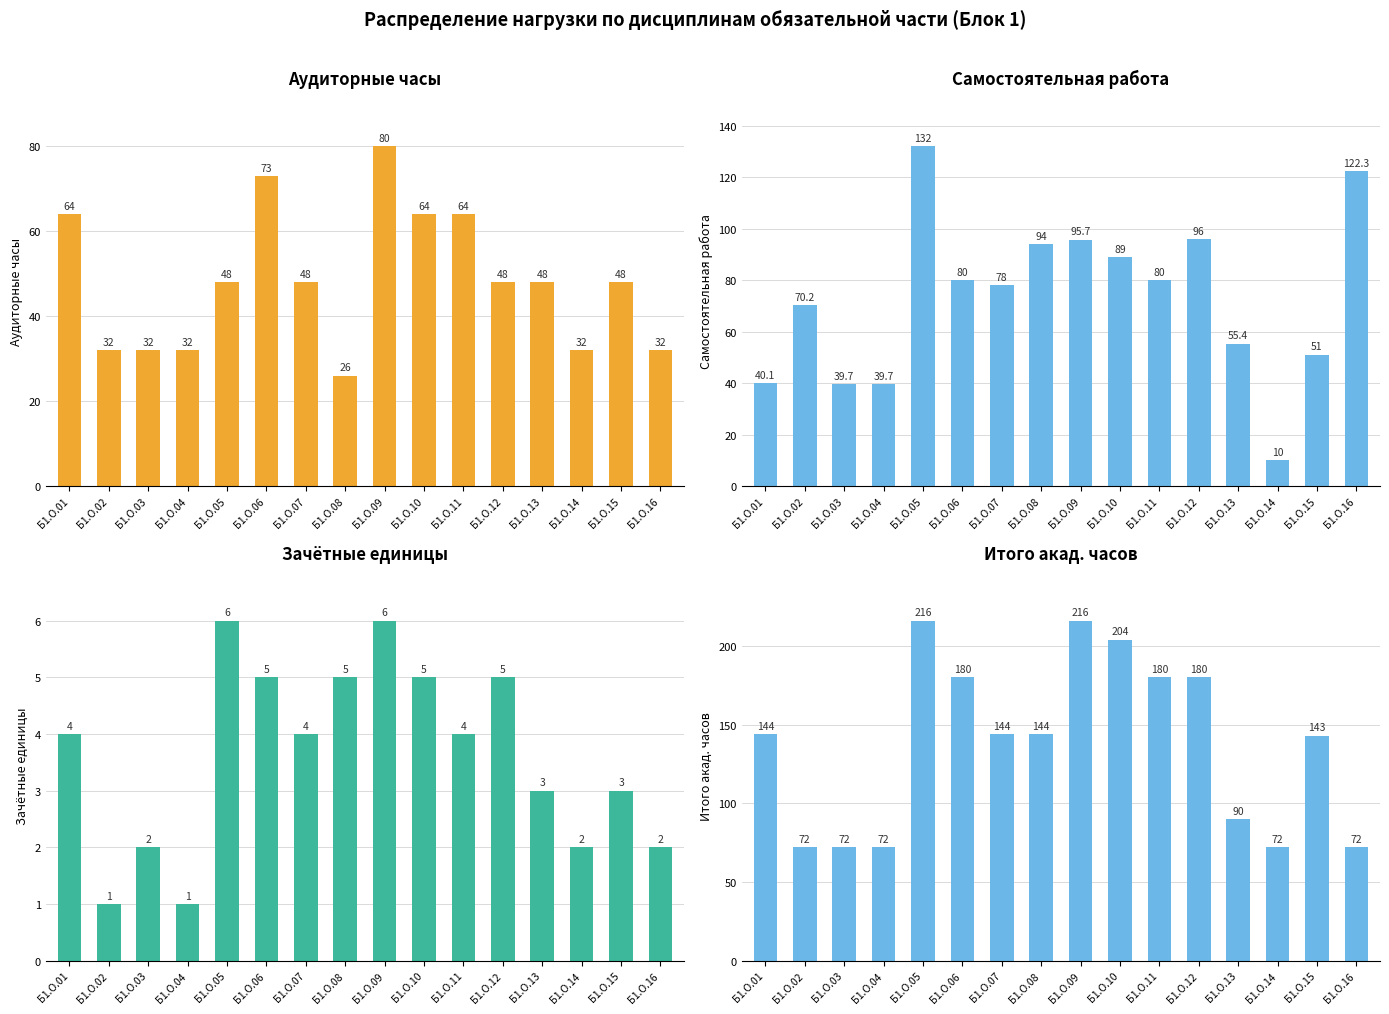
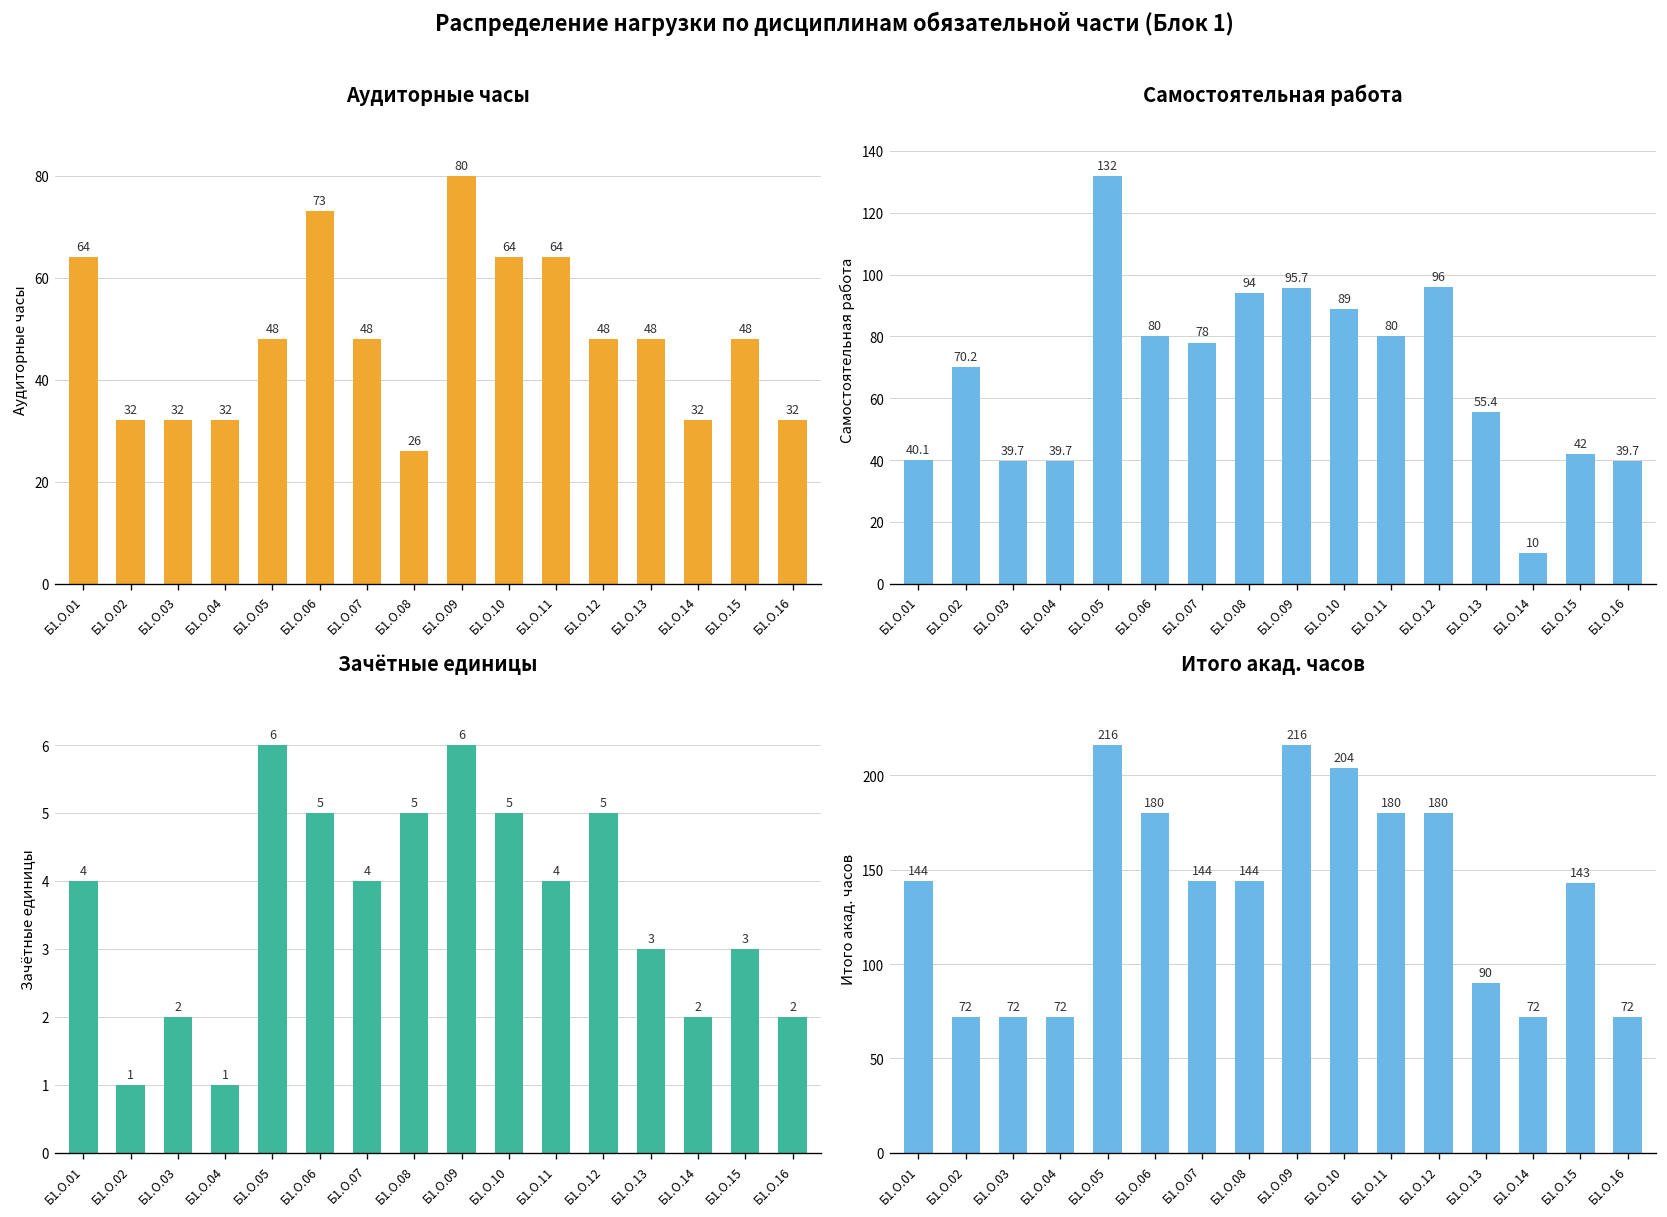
  {
    "Аудиторные часы": {
      "Б1.О.01": 64,
      "Б1.О.02": 32,
      "Б1.О.03": 32,
      "Б1.О.04": 32,
      "Б1.О.05": 48,
      "Б1.О.06": 73,
      "Б1.О.07": 48,
      "Б1.О.08": 26,
      "Б1.О.09": 80,
      "Б1.О.10": 64,
      "Б1.О.11": 64,
      "Б1.О.12": 48,
      "Б1.О.13": 48,
      "Б1.О.14": 32,
      "Б1.О.15": 48,
      "Б1.О.16": 32
    },
    "Самостоятельная работа": {
      "Б1.О.01": 40.1,
      "Б1.О.02": 70.2,
      "Б1.О.03": 39.7,
      "Б1.О.04": 39.7,
      "Б1.О.05": 132,
      "Б1.О.06": 80,
      "Б1.О.07": 78,
      "Б1.О.08": 94,
      "Б1.О.09": 95.7,
      "Б1.О.10": 89,
      "Б1.О.11": 80,
      "Б1.О.12": 96,
      "Б1.О.13": 55.4,
      "Б1.О.14": 10,
-     "Б1.О.15": 51,
-     "Б1.О.16": 122.3
+     "Б1.О.15": 42,
+     "Б1.О.16": 39.7
    },
    "Зачётные единицы": {
      "Б1.О.01": 4,
      "Б1.О.02": 1,
      "Б1.О.03": 2,
      "Б1.О.04": 1,
      "Б1.О.05": 6,
      "Б1.О.06": 5,
      "Б1.О.07": 4,
      "Б1.О.08": 5,
      "Б1.О.09": 6,
      "Б1.О.10": 5,
      "Б1.О.11": 4,
      "Б1.О.12": 5,
      "Б1.О.13": 3,
      "Б1.О.14": 2,
      "Б1.О.15": 3,
      "Б1.О.16": 2
    },
    "Итого акад. часов": {
      "Б1.О.01": 144,
      "Б1.О.02": 72,
      "Б1.О.03": 72,
      "Б1.О.04": 72,
      "Б1.О.05": 216,
      "Б1.О.06": 180,
      "Б1.О.07": 144,
      "Б1.О.08": 144,
      "Б1.О.09": 216,
      "Б1.О.10": 204,
      "Б1.О.11": 180,
      "Б1.О.12": 180,
      "Б1.О.13": 90,
      "Б1.О.14": 72,
      "Б1.О.15": 143,
      "Б1.О.16": 72
    }
  }
